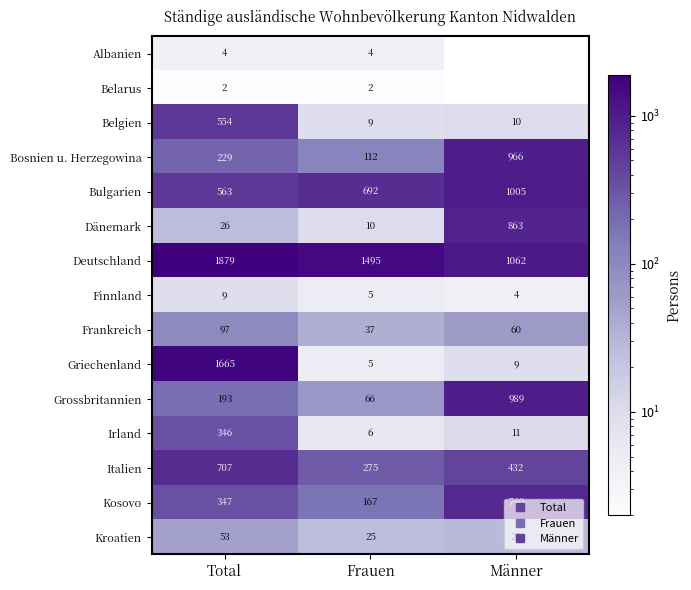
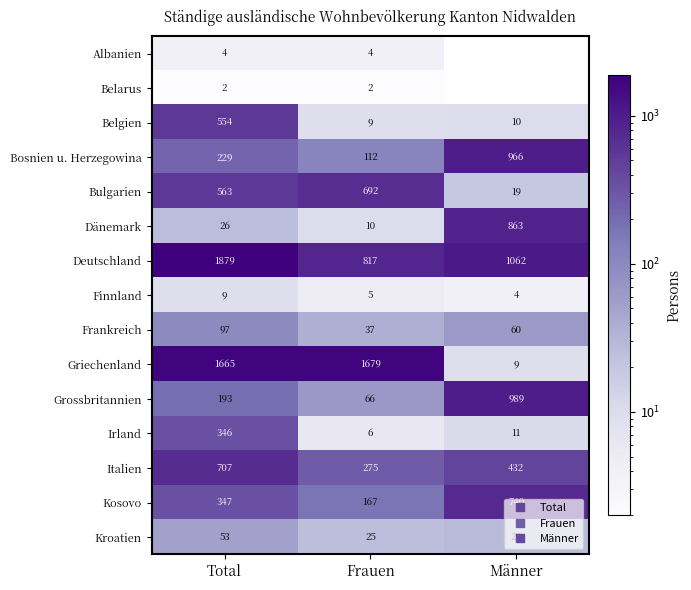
  {
    "Albanien": {
      "Total": 4,
      "Frauen": 4
    },
    "Belarus": {
      "Total": 2,
      "Frauen": 2
    },
    "Belgien": {
      "Total": 554,
      "Frauen": 9,
      "Männer": 10
    },
    "Bosnien u. Herzegowina": {
      "Total": 229,
      "Frauen": 112,
      "Männer": 966
    },
    "Bulgarien": {
      "Total": 563,
      "Frauen": 692,
-     "Männer": 1005
+     "Männer": 19
    },
    "Dänemark": {
      "Total": 26,
      "Frauen": 10,
      "Männer": 863
    },
    "Deutschland": {
      "Total": 1879,
-     "Frauen": 1495,
+     "Frauen": 817,
      "Männer": 1062
    },
    "Finnland": {
      "Total": 9,
      "Frauen": 5,
      "Männer": 4
    },
    "Frankreich": {
      "Total": 97,
      "Frauen": 37,
      "Männer": 60
    },
    "Griechenland": {
      "Total": 1665,
-     "Frauen": 5,
+     "Frauen": 1679,
      "Männer": 9
    },
    "Grossbritannien": {
      "Total": 193,
      "Frauen": 66,
      "Männer": 989
    },
    "Irland": {
      "Total": 346,
      "Frauen": 6,
      "Männer": 11
    },
    "Italien": {
      "Total": 707,
      "Frauen": 275,
      "Männer": 432
    },
    "Kosovo": {
      "Total": 347,
      "Frauen": 167
    },
    "Kroatien": {
      "Total": 53,
      "Frauen": 25
    }
  }
